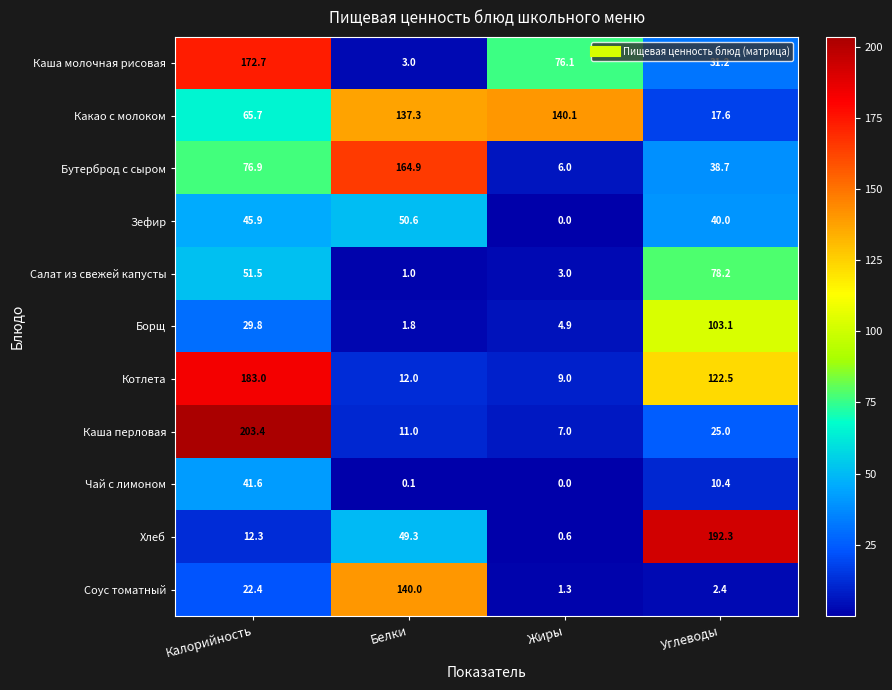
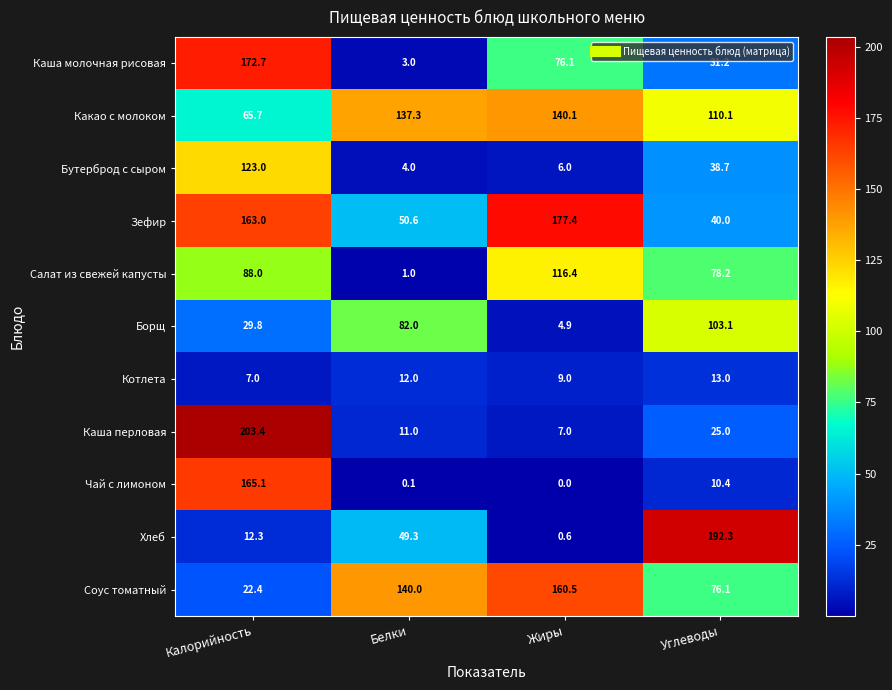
  {
    "Каша молочная рисовая": {
      "Калорийность": 172.7,
      "Белки": 3.0,
      "Жиры": 76.1
    },
    "Какао с молоком": {
      "Калорийность": 65.7,
      "Белки": 137.3,
      "Жиры": 140.1,
-     "Углеводы": 17.6
+     "Углеводы": 110.1
    },
    "Бутерброд с сыром": {
-     "Калорийность": 76.9,
-     "Белки": 164.9,
+     "Калорийность": 123.0,
+     "Белки": 4.0,
      "Жиры": 6.0,
      "Углеводы": 38.7
    },
    "Зефир": {
-     "Калорийность": 45.9,
+     "Калорийность": 163.0,
      "Белки": 50.6,
-     "Жиры": 0.0,
+     "Жиры": 177.4,
      "Углеводы": 40.0
    },
    "Салат из свежей капусты": {
-     "Калорийность": 51.5,
+     "Калорийность": 88.0,
      "Белки": 1.0,
-     "Жиры": 3.0,
+     "Жиры": 116.4,
      "Углеводы": 78.2
    },
    "Борщ": {
      "Калорийность": 29.8,
-     "Белки": 1.8,
+     "Белки": 82.0,
      "Жиры": 4.9,
      "Углеводы": 103.1
    },
    "Котлета": {
-     "Калорийность": 183.0,
+     "Калорийность": 7.0,
      "Белки": 12.0,
      "Жиры": 9.0,
-     "Углеводы": 122.5
+     "Углеводы": 13.0
    },
    "Каша перловая": {
      "Калорийность": 203.4,
      "Белки": 11.0,
      "Жиры": 7.0,
      "Углеводы": 25.0
    },
    "Чай с лимоном": {
-     "Калорийность": 41.6,
+     "Калорийность": 165.1,
      "Белки": 0.1,
      "Жиры": 0.0,
      "Углеводы": 10.4
    },
    "Хлеб": {
      "Калорийность": 12.3,
      "Белки": 49.3,
      "Жиры": 0.6,
      "Углеводы": 192.3
    },
    "Соус томатный": {
      "Калорийность": 22.4,
      "Белки": 140.0,
-     "Жиры": 1.3,
-     "Углеводы": 2.4
+     "Жиры": 160.5,
+     "Углеводы": 76.1
    }
  }
